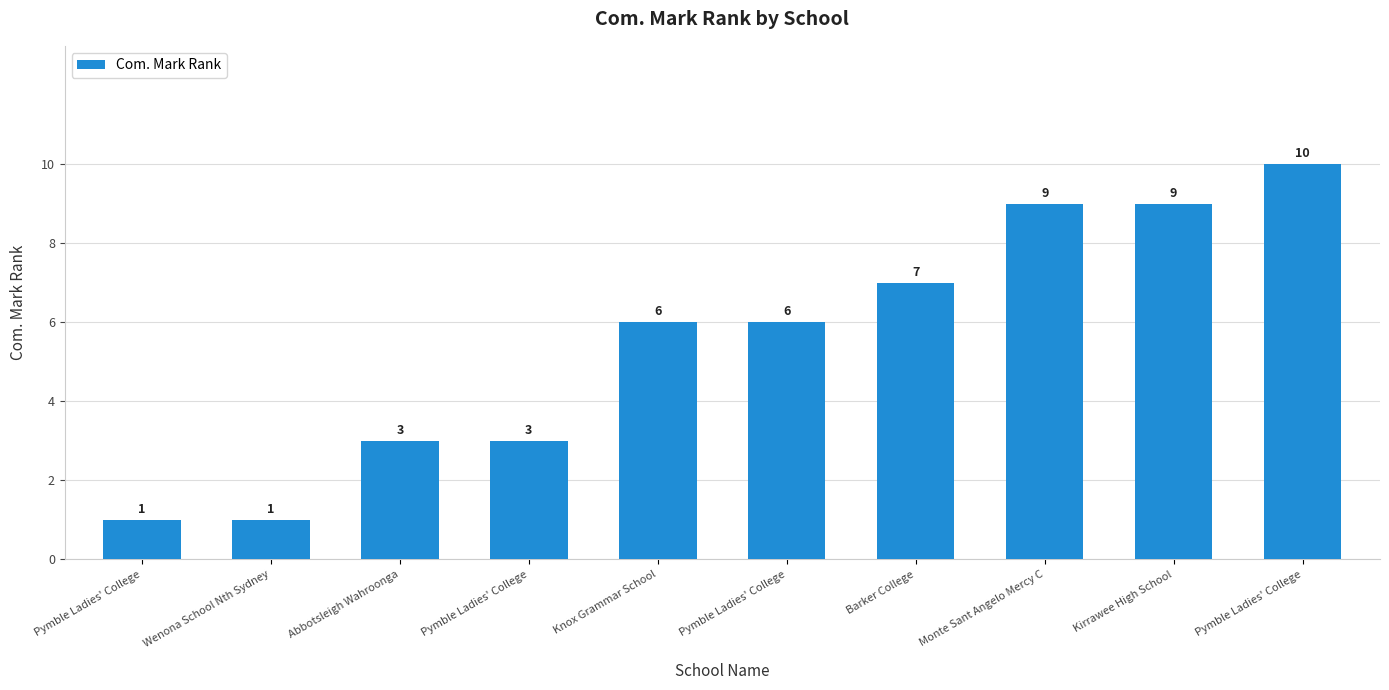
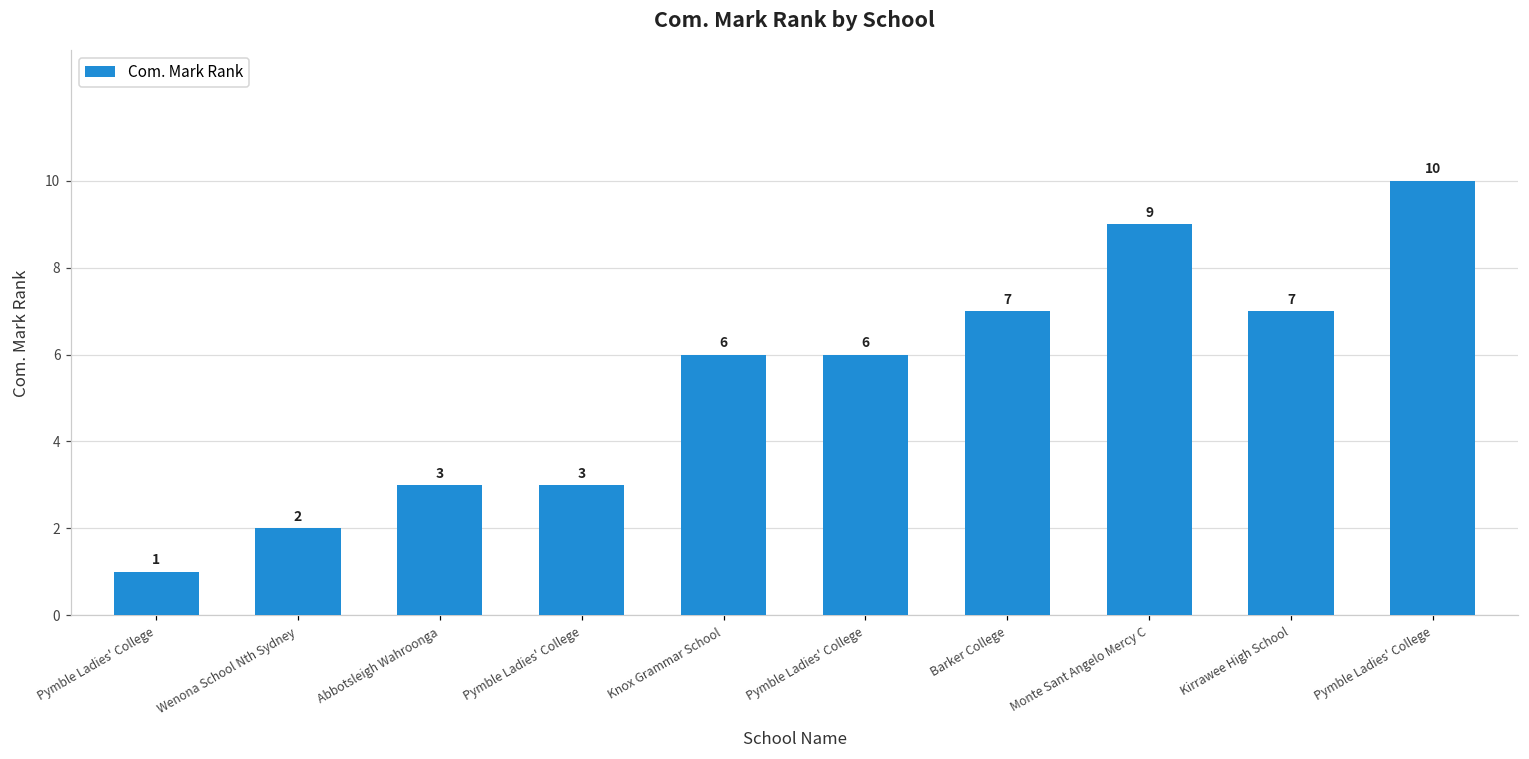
  {
-   "Wenona School Nth Sydney": 1,
+   "Wenona School Nth Sydney": 2,
    "Abbotsleigh Wahroonga": 3,
    "Knox Grammar School": 6,
    "Barker College": 7,
    "Monte Sant Angelo Mercy C": 9,
-   "Kirrawee High School": 9
+   "Kirrawee High School": 7
  }
